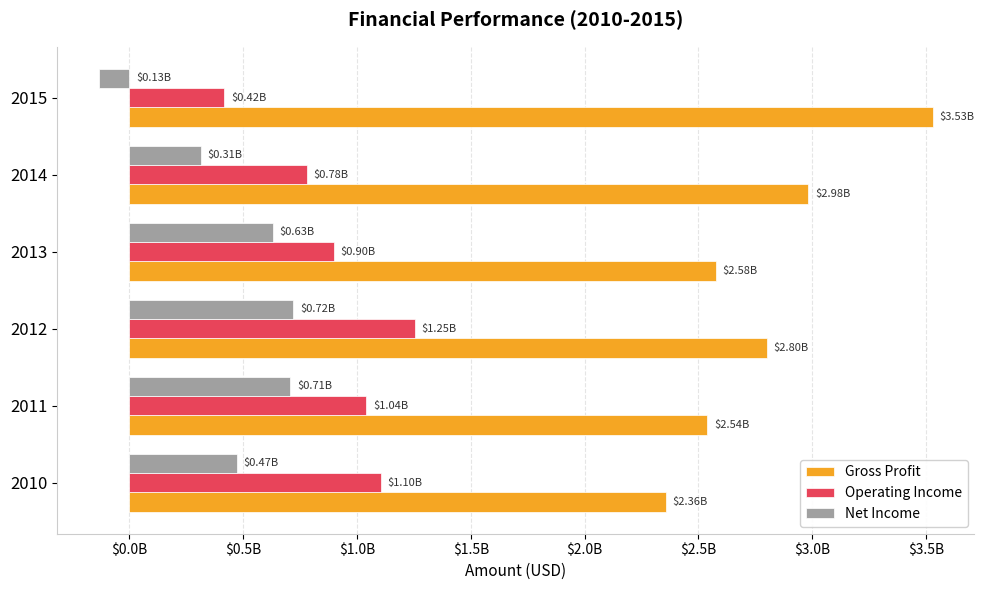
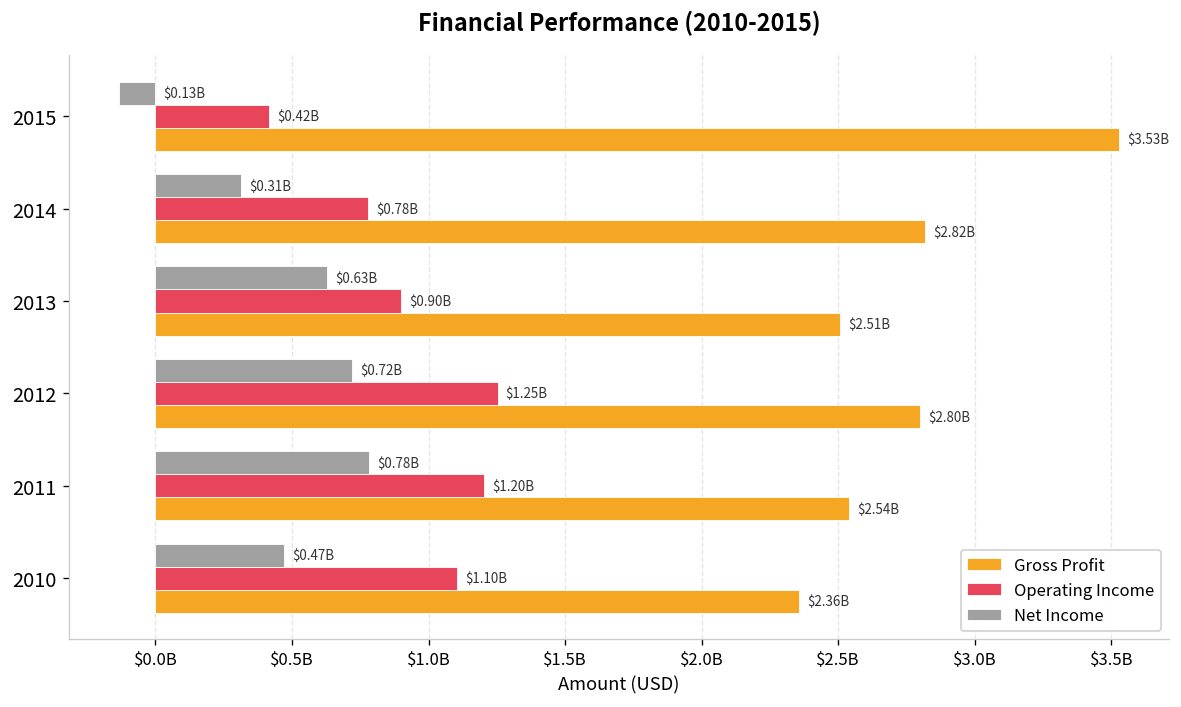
  {
    "Gross Profit": {
      "2015": "$3.53B",
-     "2014": "$2.98B",
-     "2013": "$2.58B",
+     "2014": "$2.82B",
+     "2013": "$2.51B",
      "2012": "$2.80B",
      "2011": "$2.54B",
      "2010": "$2.36B"
    },
    "Operating Income": {
      "2015": "$0.42B",
      "2014": "$0.78B",
      "2013": "$0.90B",
      "2012": "$1.25B",
-     "2011": "$1.04B",
+     "2011": "$1.20B",
      "2010": "$1.10B"
    },
    "Net Income": {
      "2014": "$0.31B",
      "2013": "$0.63B",
      "2012": "$0.72B",
-     "2011": "$0.71B",
+     "2011": "$0.78B",
      "2010": "$0.47B"
    }
  }
